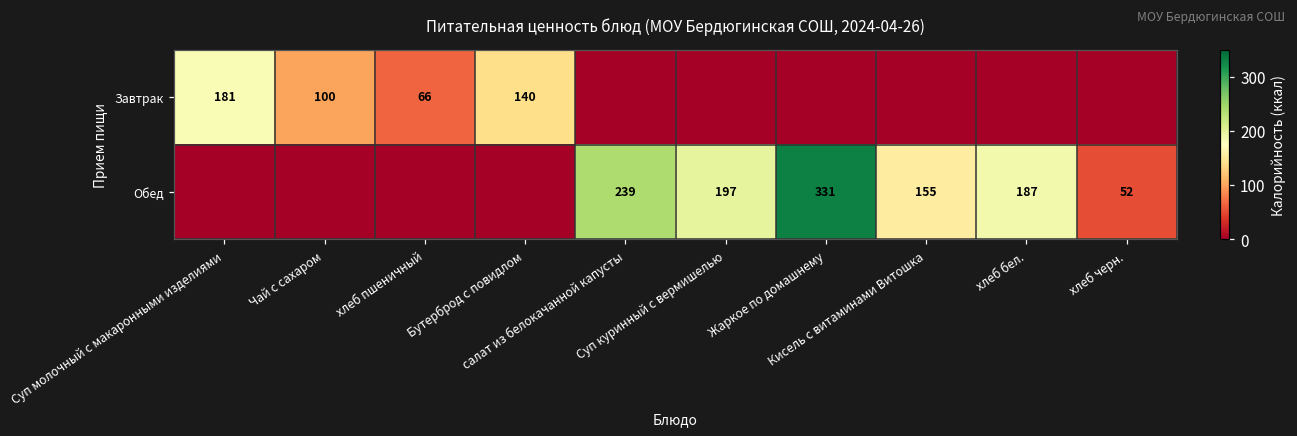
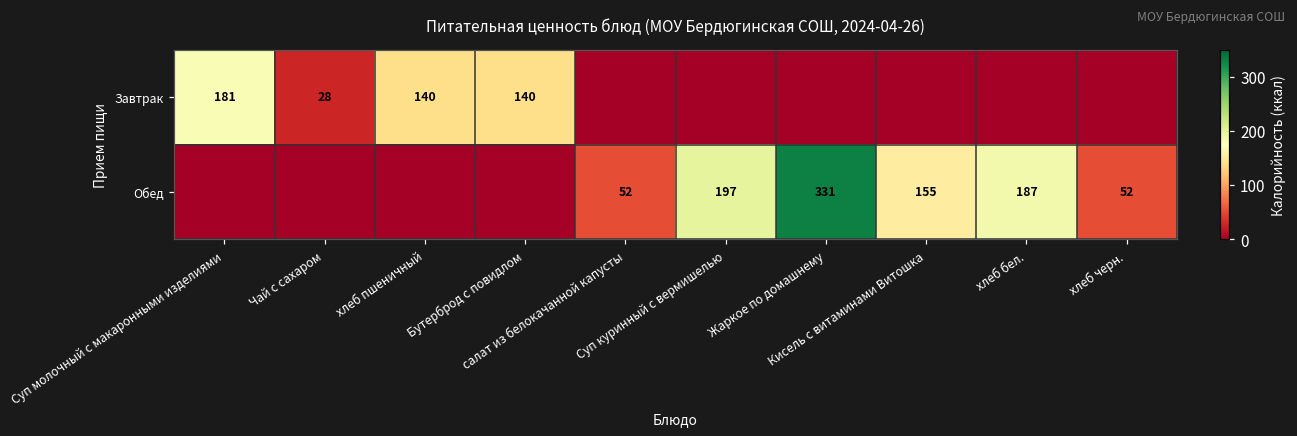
  {
    "Завтрак": {
      "Суп молочный с макаронными изделиями": 181,
-     "Чай с сахаром": 100,
-     "хлеб пшеничный": 66,
+     "Чай с сахаром": 28,
+     "хлеб пшеничный": 140,
      "Бутерброд с повидлом": 140
    },
    "Обед": {
-     "салат из белокачанной капусты": 239,
+     "салат из белокачанной капусты": 52,
      "Суп куринный с вермишелью": 197,
      "Жаркое по домашнему": 331,
      "Кисель с витаминами Витошка": 155,
      "хлеб бел.": 187,
      "хлеб черн.": 52
    }
  }
